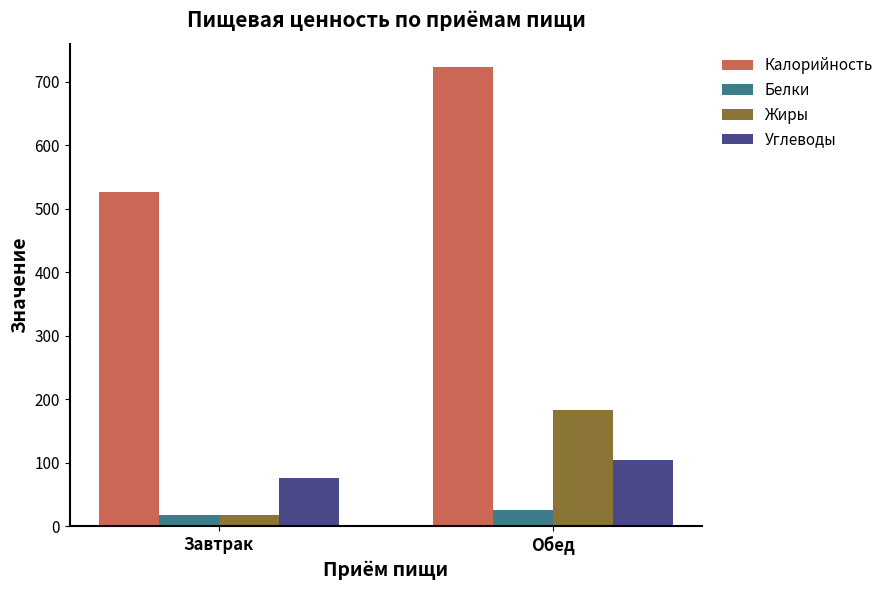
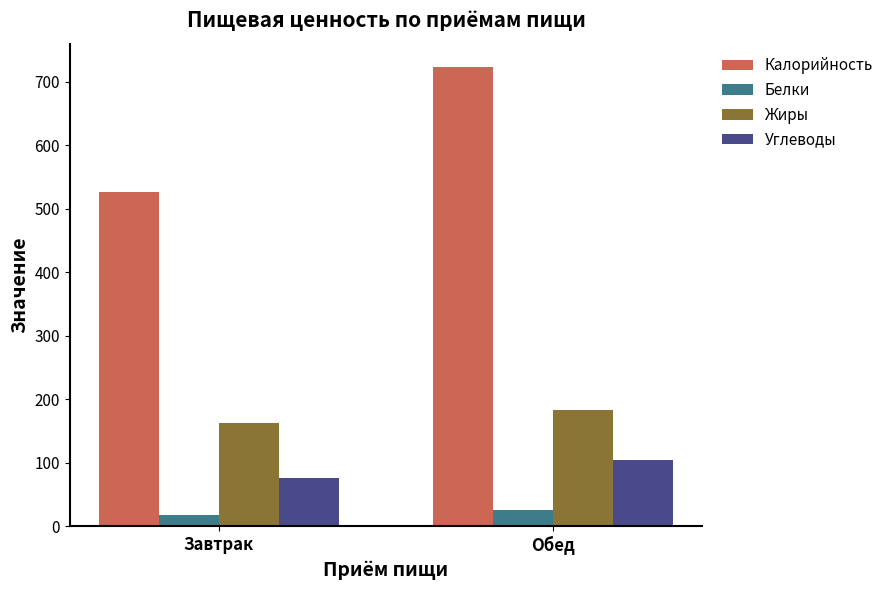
  {
    "Калорийность": {
      "Завтрак": 530,
      "Обед": 720
    },
    "Жиры": {
-     "Завтрак": 20,
+     "Завтрак": 160,
      "Обед": 180
    }
  }
